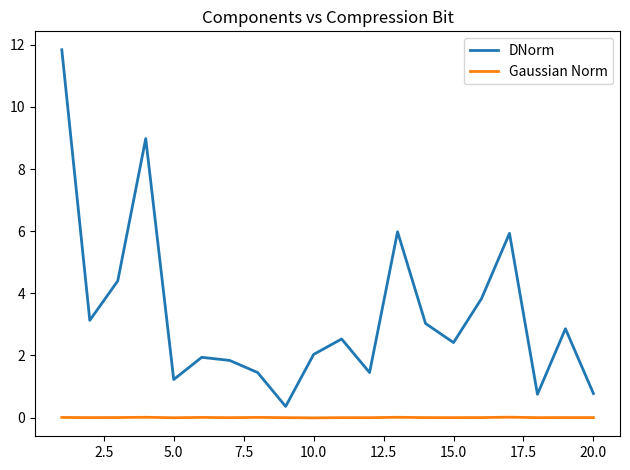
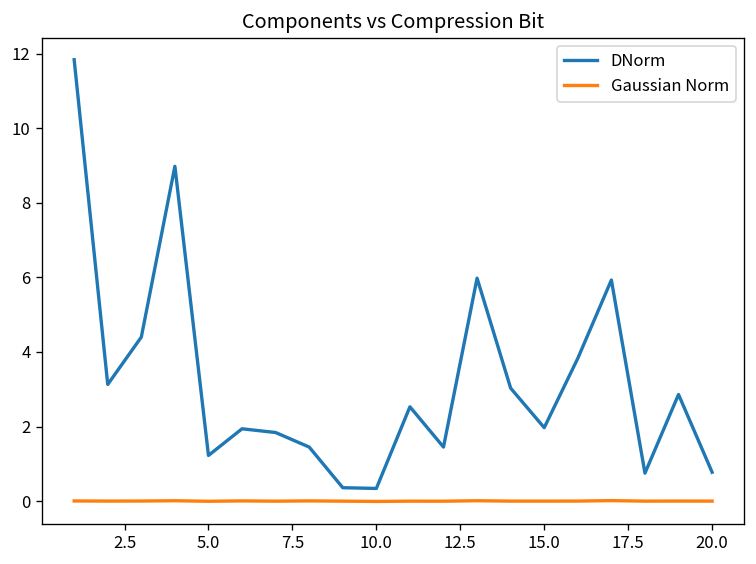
  {
    "DNorm": {
      "5.0": 1.2,
-     "10.0": 2.0,
-     "15.0": 2.4,
+     "10.0": 0.3,
+     "15.0": 2.0,
      "20.0": 0.8
    },
    "Gaussian Norm": {
      "5.0": 0.0,
      "10.0": 0.0,
      "15.0": 0.0,
      "20.0": 0.0
    }
  }
